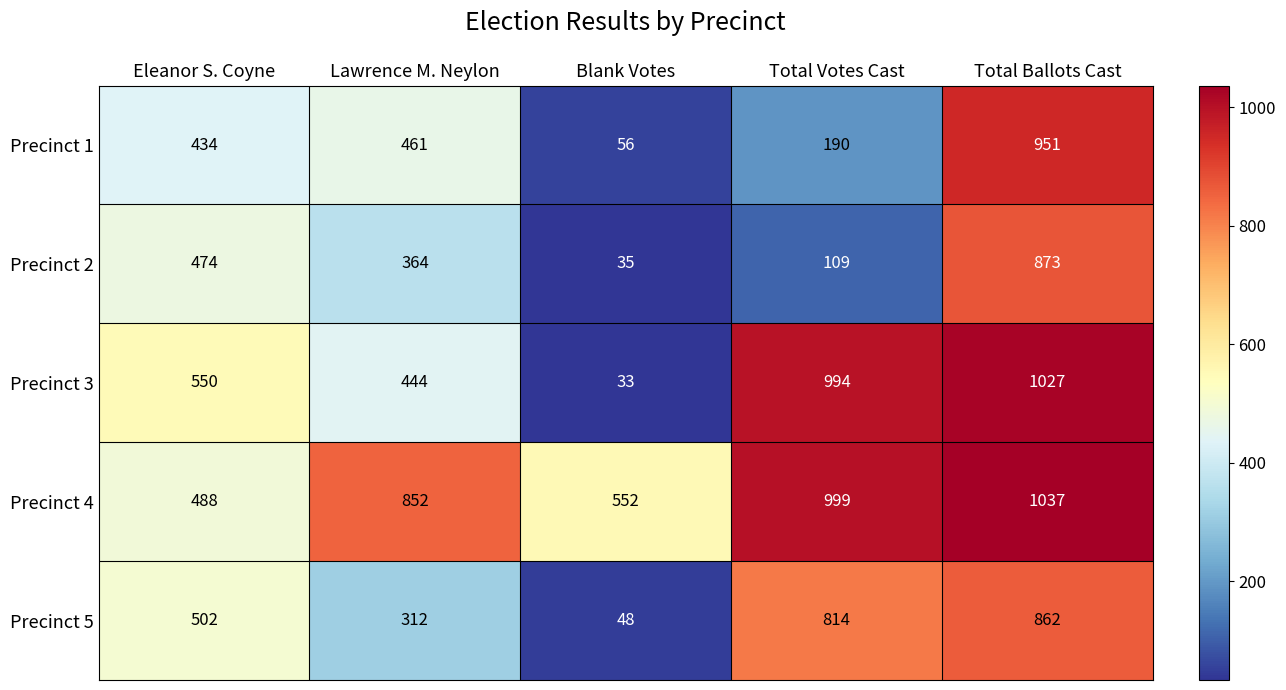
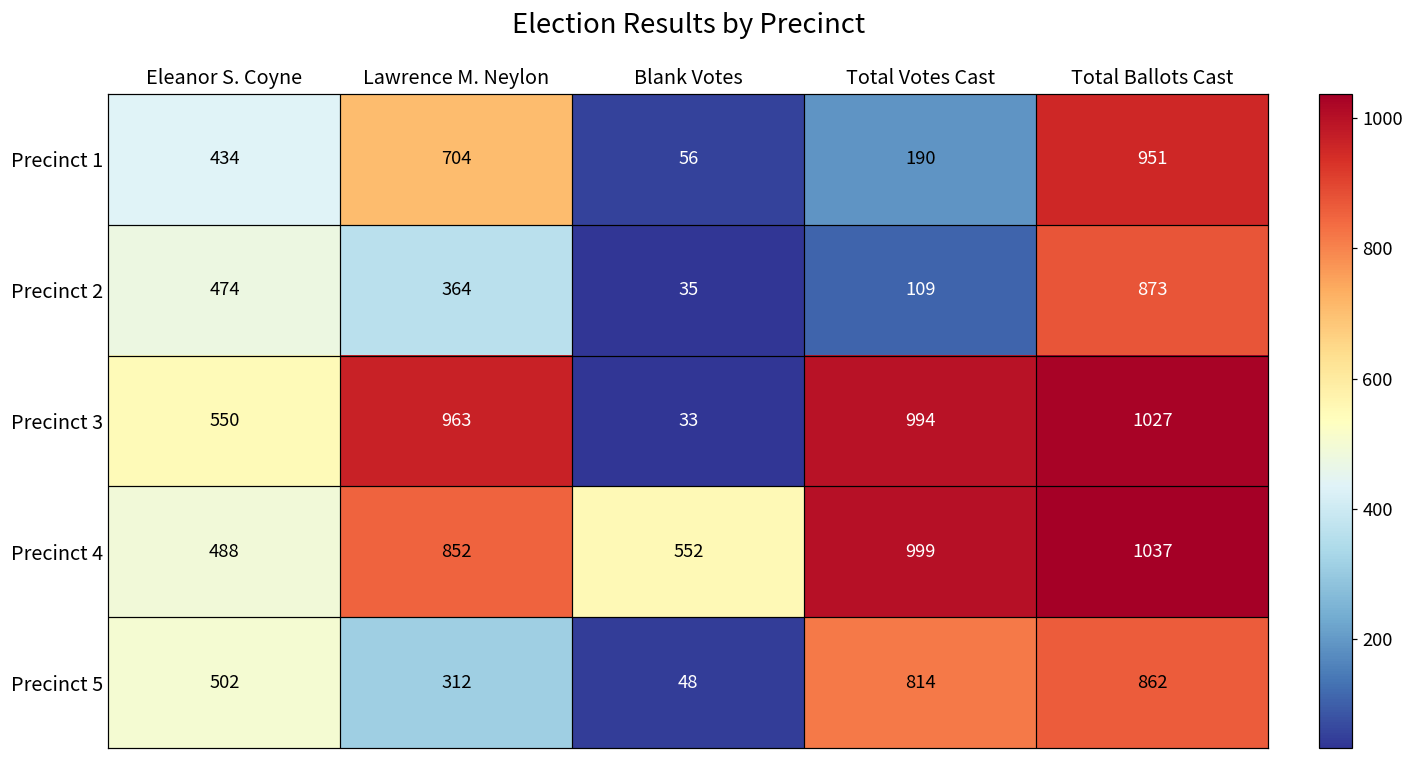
  {
    "Precinct 1": {
      "Eleanor S. Coyne": 434,
-     "Lawrence M. Neylon": 461,
+     "Lawrence M. Neylon": 704,
      "Blank Votes": 56,
      "Total Votes Cast": 190,
      "Total Ballots Cast": 951
    },
    "Precinct 2": {
      "Eleanor S. Coyne": 474,
      "Lawrence M. Neylon": 364,
      "Blank Votes": 35,
      "Total Votes Cast": 109,
      "Total Ballots Cast": 873
    },
    "Precinct 3": {
      "Eleanor S. Coyne": 550,
-     "Lawrence M. Neylon": 444,
+     "Lawrence M. Neylon": 963,
      "Blank Votes": 33,
      "Total Votes Cast": 994,
      "Total Ballots Cast": 1027
    },
    "Precinct 4": {
      "Eleanor S. Coyne": 488,
      "Lawrence M. Neylon": 852,
      "Blank Votes": 552,
      "Total Votes Cast": 999,
      "Total Ballots Cast": 1037
    },
    "Precinct 5": {
      "Eleanor S. Coyne": 502,
      "Lawrence M. Neylon": 312,
      "Blank Votes": 48,
      "Total Votes Cast": 814,
      "Total Ballots Cast": 862
    }
  }
